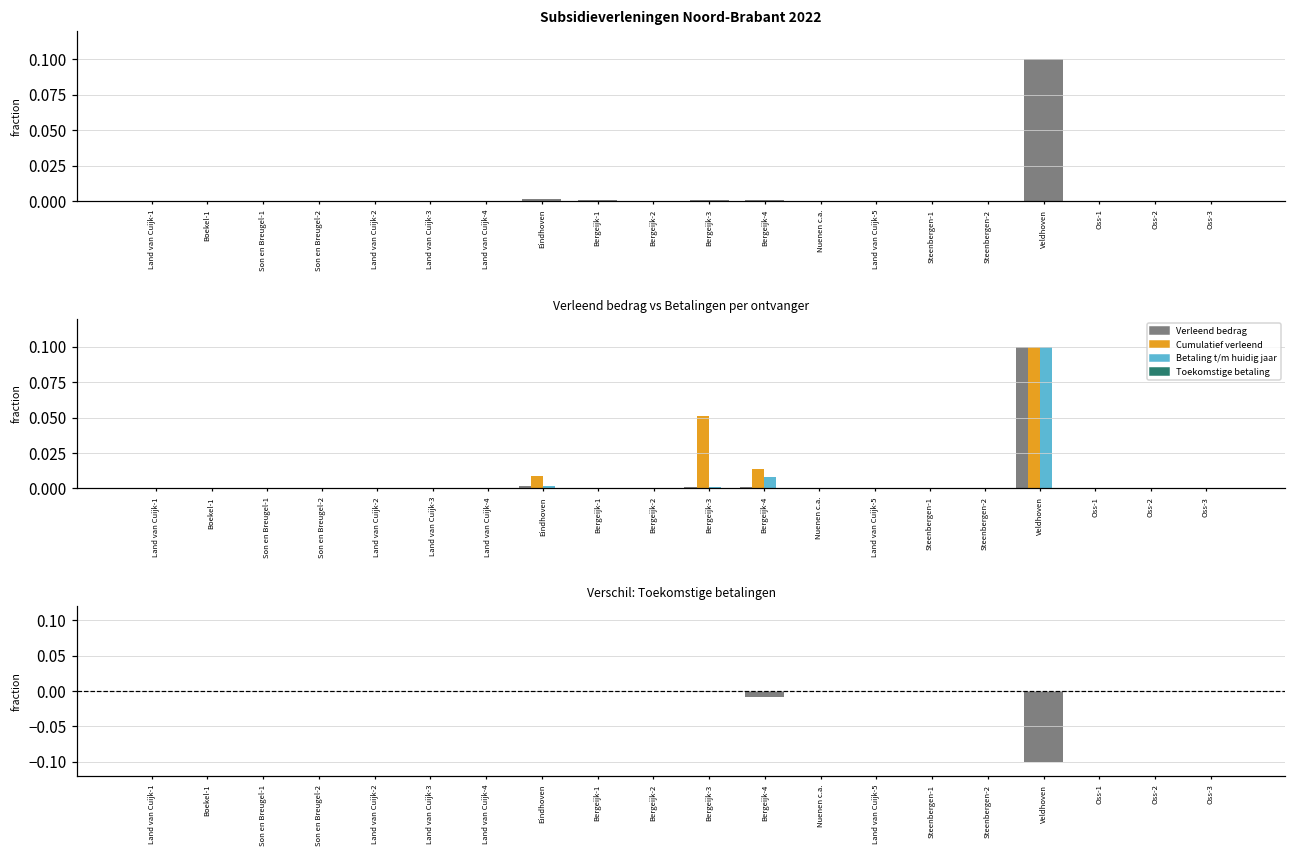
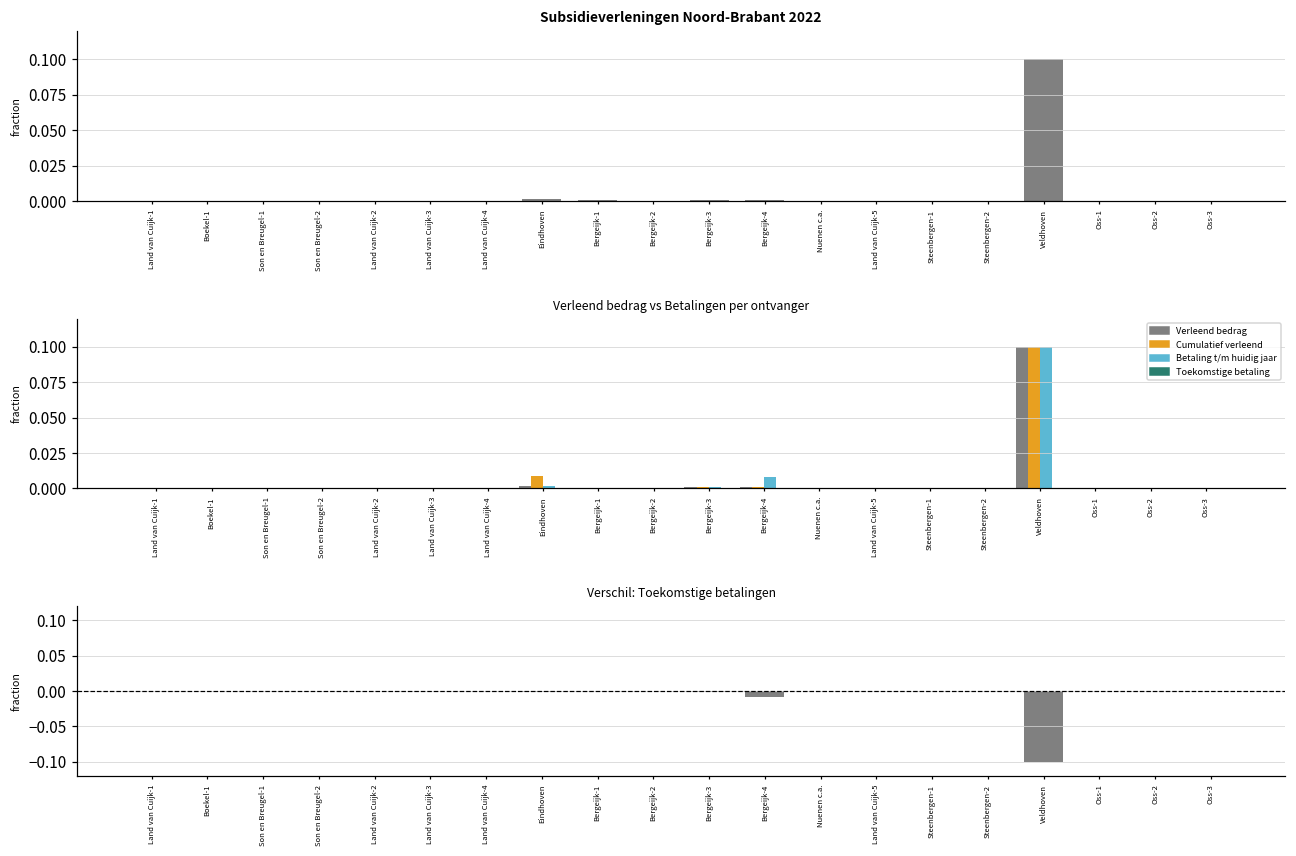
  {
    "Subsidieverleningen Noord-Brabant 2022": {
      "Veldhoven": 0.100
    },
    "Verleend bedrag vs Betalingen per ontvanger": {
      "Verleend bedrag": {
        "Veldhoven": 0.100
      },
      "Cumulatief verleend": {
        "Eindhoven": 0.009,
-       "Bergeijk-3": 0.051,
-       "Bergeijk-4": 0.014,
+       "Bergeijk-3": 0.001,
+       "Bergeijk-4": 0.001,
        "Veldhoven": 0.100
      },
      "Betaling t/m huidig jaar": {
        "Bergeijk-4": 0.008,
        "Veldhoven": 0.100
      },
      "Toekomstige betaling": {
        "Land van Cuijk-1": 0.000,
        "Son en Breugel-1": 0.000,
        "Son en Breugel-2": 0.000,
        "Land van Cuijk-2": 0.000,
        "Land van Cuijk-3": 0.000,
        "Eindhoven": 0.000,
        "Bergeijk-1": 0.000,
        "Bergeijk-2": 0.000,
        "Bergeijk-3": 0.000,
        "Bergeijk-4": 0.000,
        "Nuenen c.a.": 0.000,
        "Land van Cuijk-5": 0.000,
        "Steenbergen-1": 0.000,
        "Steenbergen-2": 0.000,
        "Veldhoven": 0.000,
        "Oss-1": 0.000,
        "Oss-2": 0.000,
        "Oss-3": 0.000
      }
    },
    "Verschil: Toekomstige betalingen": {
      "Bergeijk-4": -0.01,
      "Veldhoven": -0.10
    }
  }
